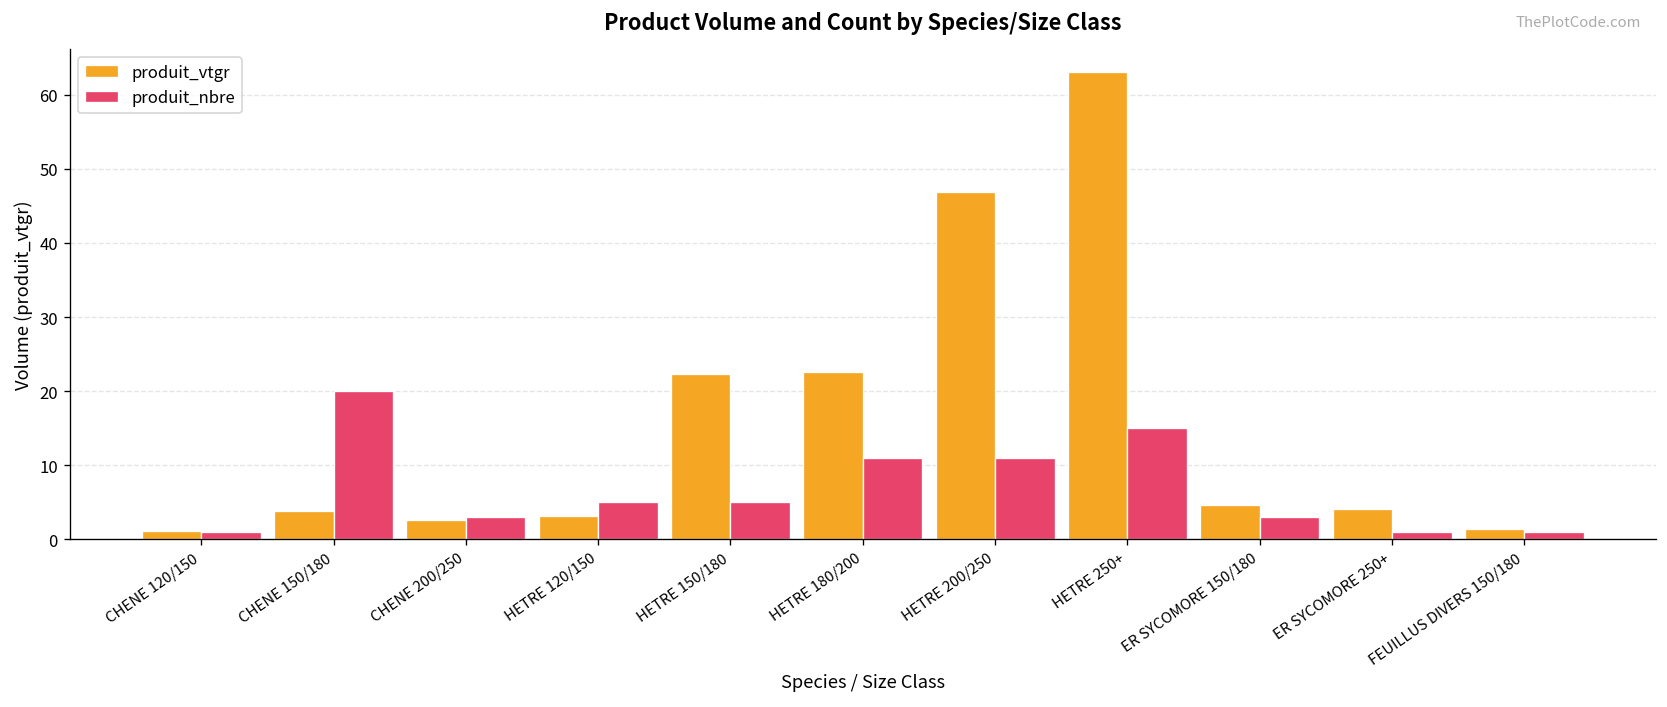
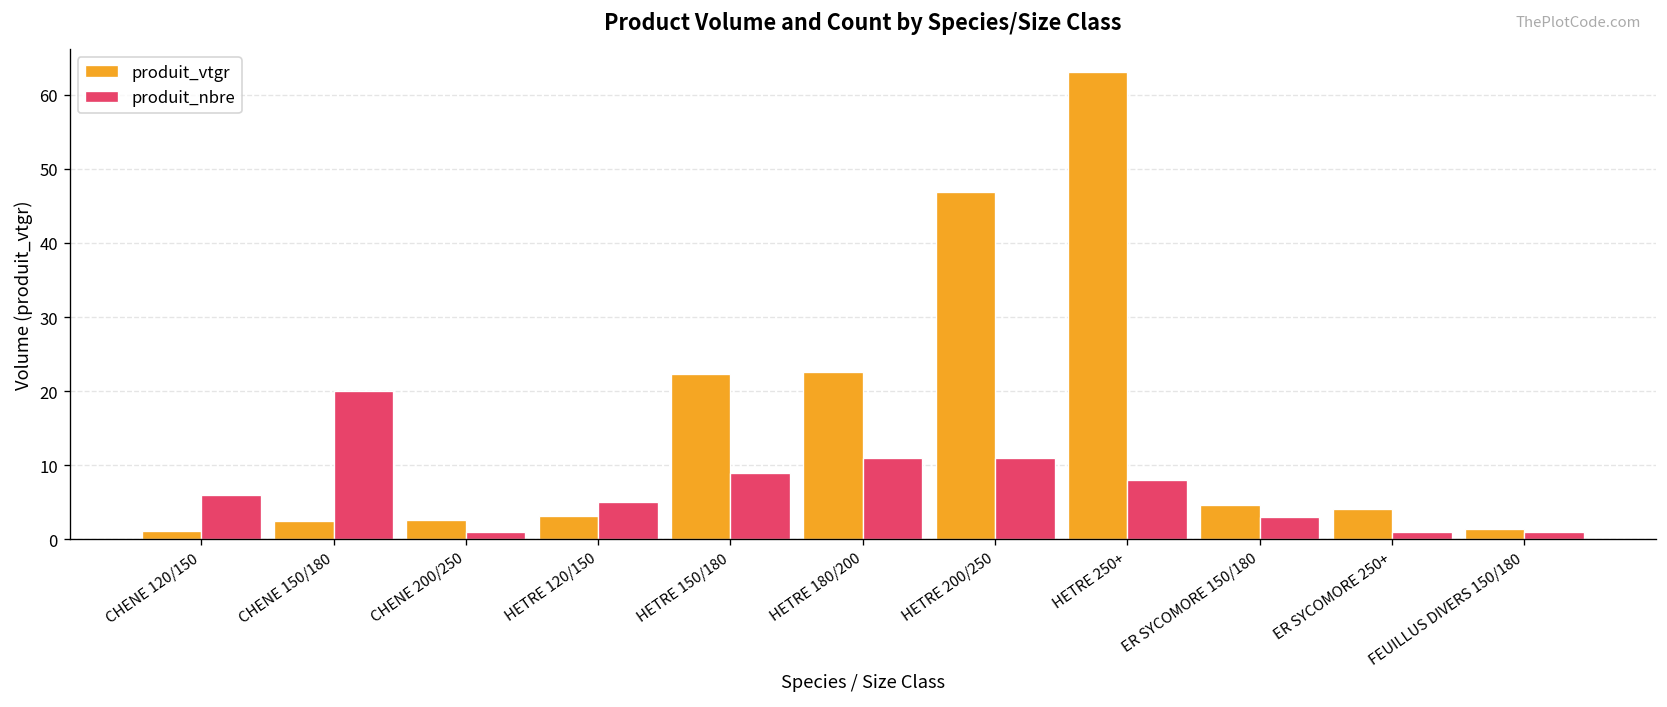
  {
    "produit_vtgr": {
      "CHENE 120/150": 1,
-     "CHENE 150/180": 4,
+     "CHENE 150/180": 3,
      "CHENE 200/250": 3,
      "HETRE 120/150": 3,
      "HETRE 150/180": 22,
      "HETRE 180/200": 23,
      "HETRE 200/250": 47,
      "HETRE 250+": 63,
      "ER SYCOMORE 150/180": 5,
      "ER SYCOMORE 250+": 4,
      "FEUILLUS DIVERS 150/180": 1
    },
    "produit_nbre": {
-     "CHENE 120/150": 1,
+     "CHENE 120/150": 6,
      "CHENE 150/180": 20,
-     "CHENE 200/250": 3,
+     "CHENE 200/250": 1,
      "HETRE 120/150": 5,
-     "HETRE 150/180": 5,
+     "HETRE 150/180": 9,
      "HETRE 180/200": 11,
      "HETRE 200/250": 11,
-     "HETRE 250+": 15,
+     "HETRE 250+": 8,
      "ER SYCOMORE 150/180": 3,
      "ER SYCOMORE 250+": 1,
      "FEUILLUS DIVERS 150/180": 1
    }
  }
